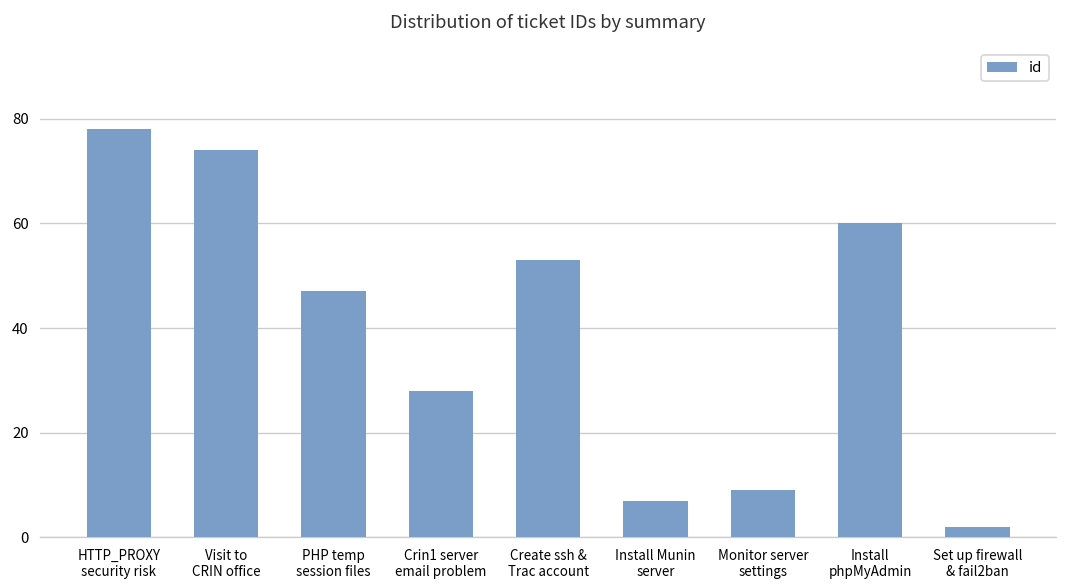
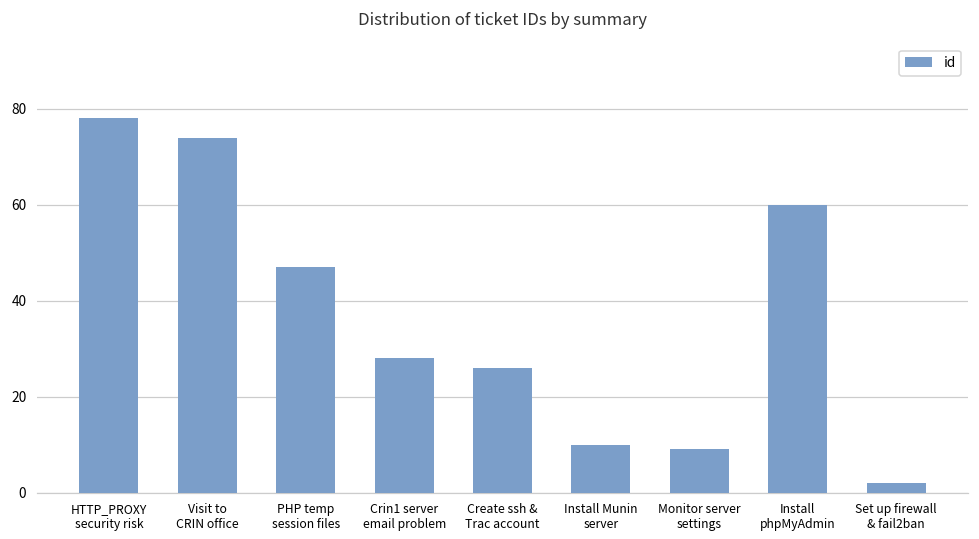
  {
    "HTTP_PROXY security risk": 78,
    "Visit to CRIN office": 74,
    "PHP temp session files": 47,
    "Crin1 server email problem": 28,
-   "Create ssh & Trac account": 53,
-   "Install Munin server": 7,
+   "Create ssh & Trac account": 26,
+   "Install Munin server": 10,
    "Monitor server settings": 9,
    "Install phpMyAdmin": 60,
    "Set up firewall & fail2ban": 2
  }
